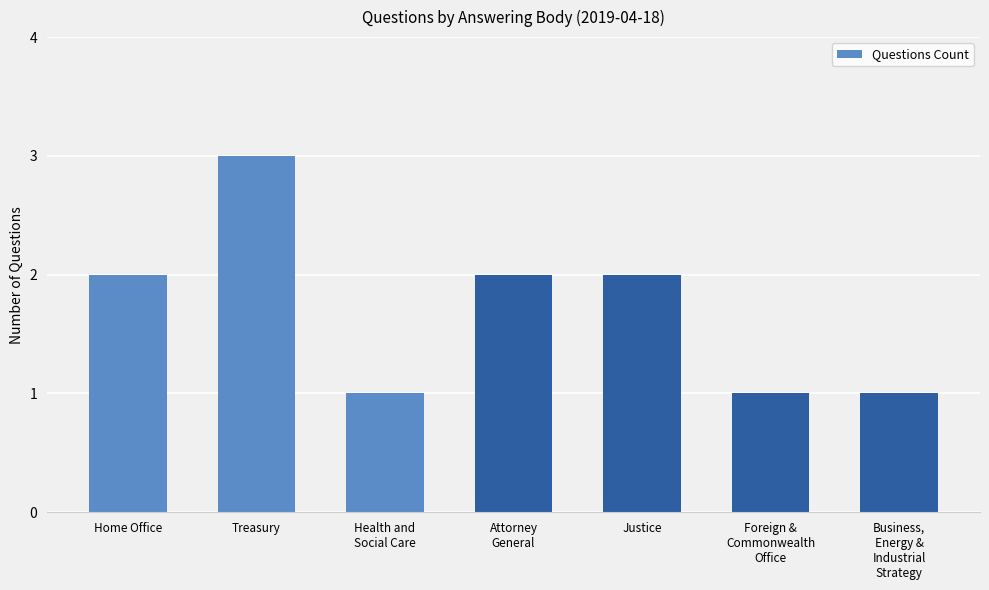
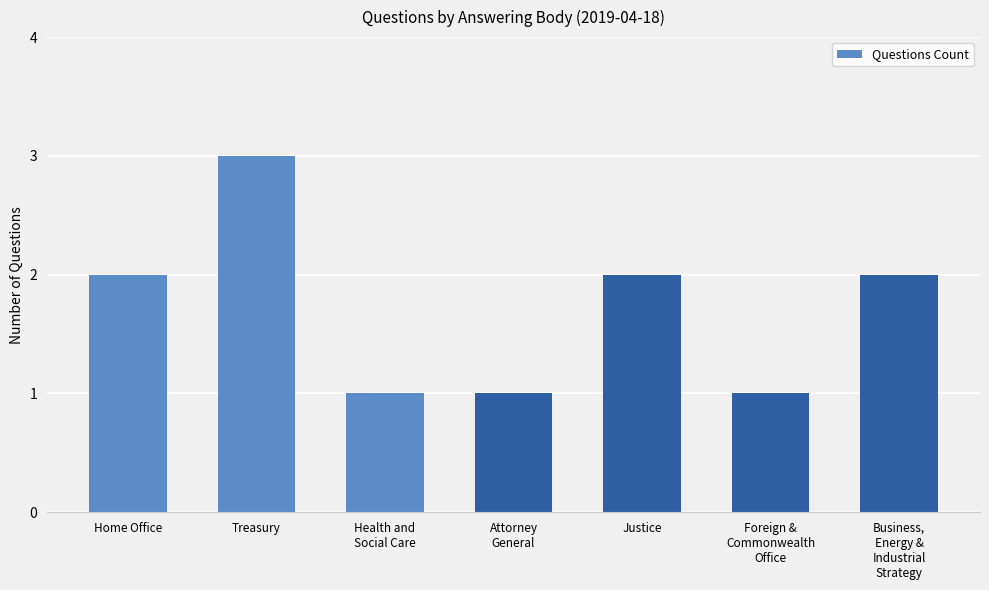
  {
    "Home Office": 2,
    "Treasury": 3,
    "Health and Social Care": 1,
-   "Attorney General": 2,
+   "Attorney General": 1,
    "Justice": 2,
    "Foreign & Commonwealth Office": 1,
-   "Business, Energy & Industrial Strategy": 1
+   "Business, Energy & Industrial Strategy": 2
  }
